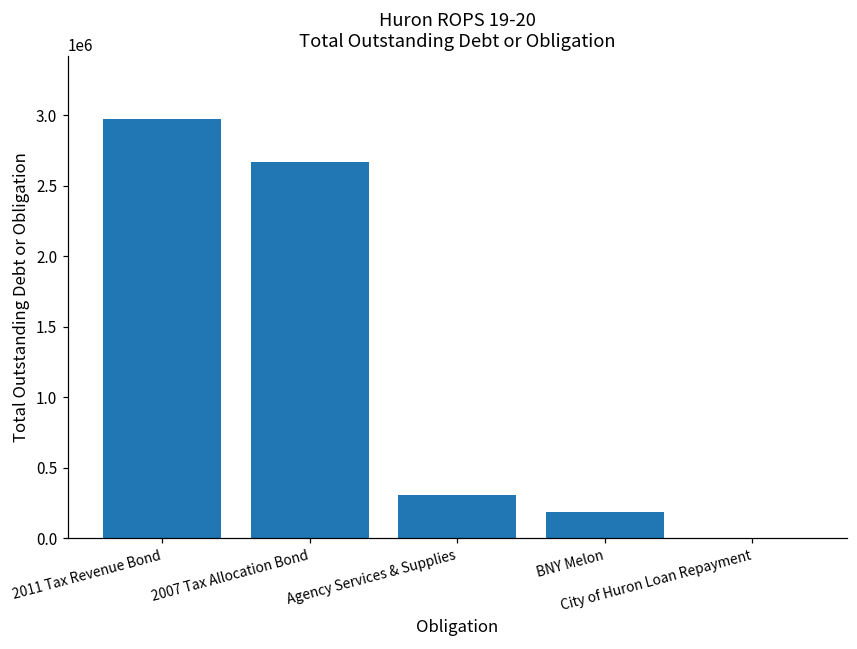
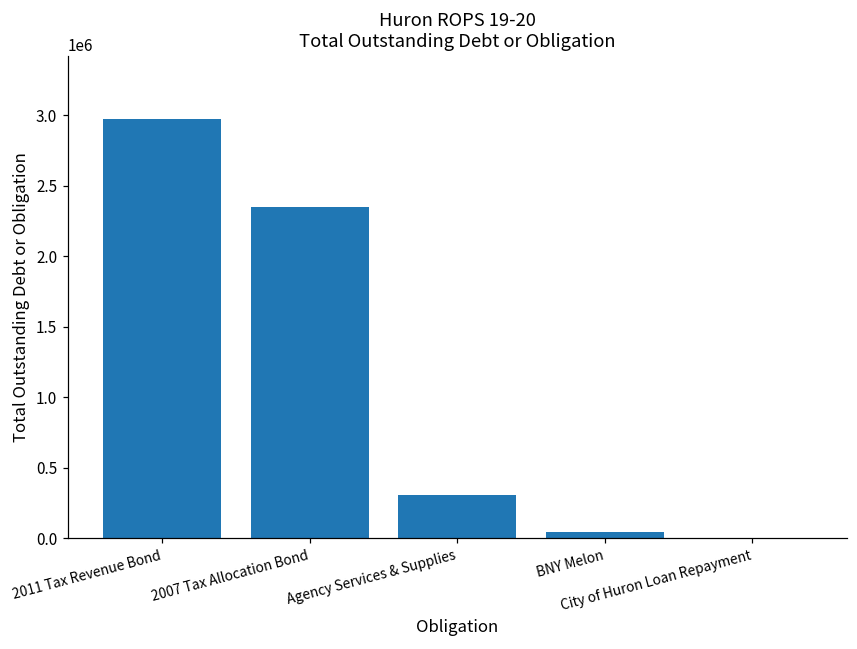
  {
    "2011 Tax Revenue Bond": 2980000,
-   "2007 Tax Allocation Bond": 2670000,
+   "2007 Tax Allocation Bond": 2350000,
    "Agency Services & Supplies": 300000,
-   "BNY Melon": 190000,
+   "BNY Melon": 40000,
    "City of Huron Loan Repayment": 0
  }
